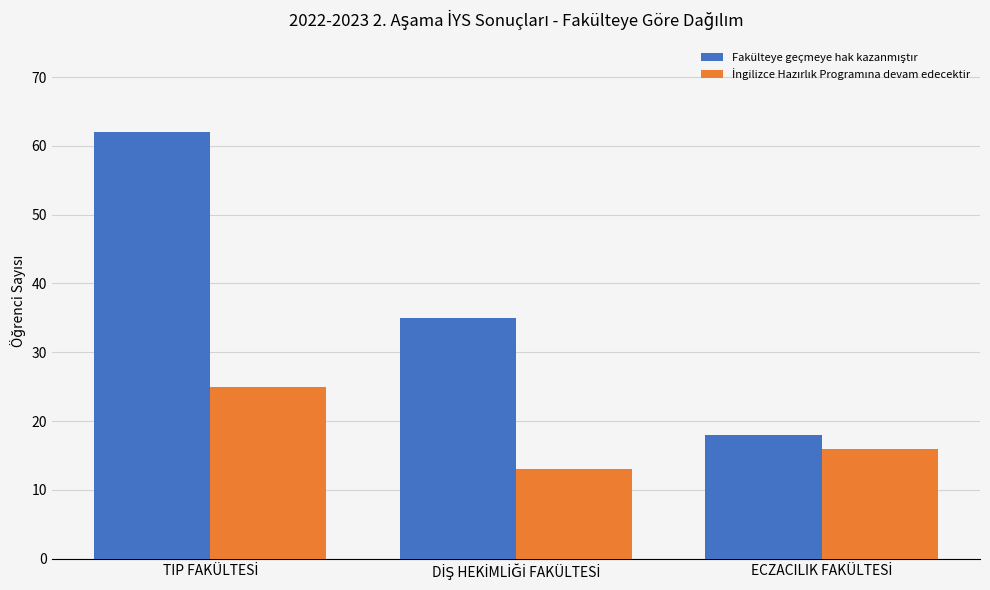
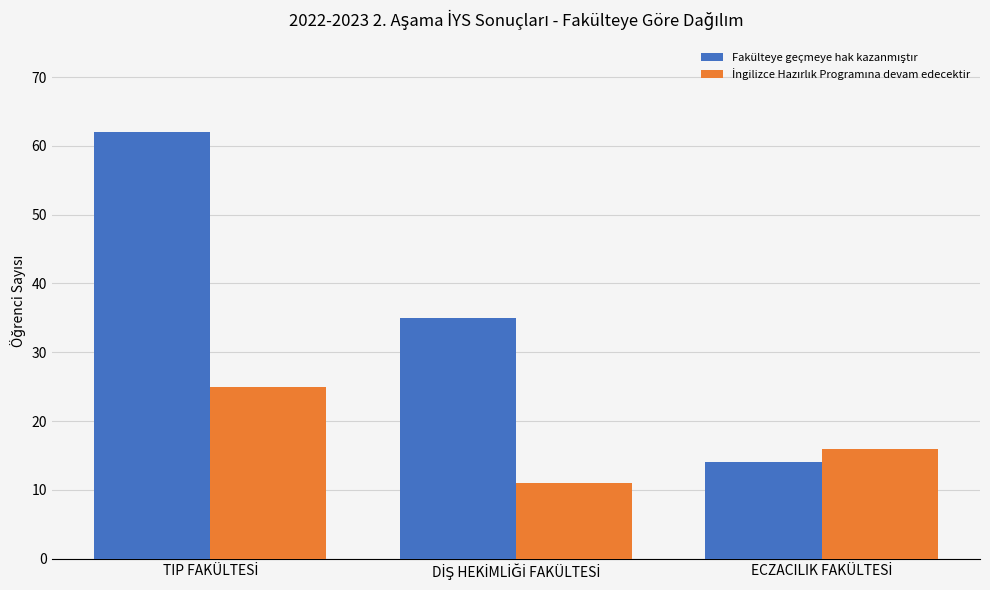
  {
    "Fakülteye geçmeye hak kazanmıştır": {
      "TIP FAKÜLTESİ": 62,
      "DİŞ HEKİMLİĞİ FAKÜLTESİ": 35,
-     "ECZACILIK FAKÜLTESİ": 18
+     "ECZACILIK FAKÜLTESİ": 14
    },
    "İngilizce Hazırlık Programına devam edecektir": {
      "TIP FAKÜLTESİ": 25,
-     "DİŞ HEKİMLİĞİ FAKÜLTESİ": 13,
+     "DİŞ HEKİMLİĞİ FAKÜLTESİ": 11,
      "ECZACILIK FAKÜLTESİ": 16
    }
  }
